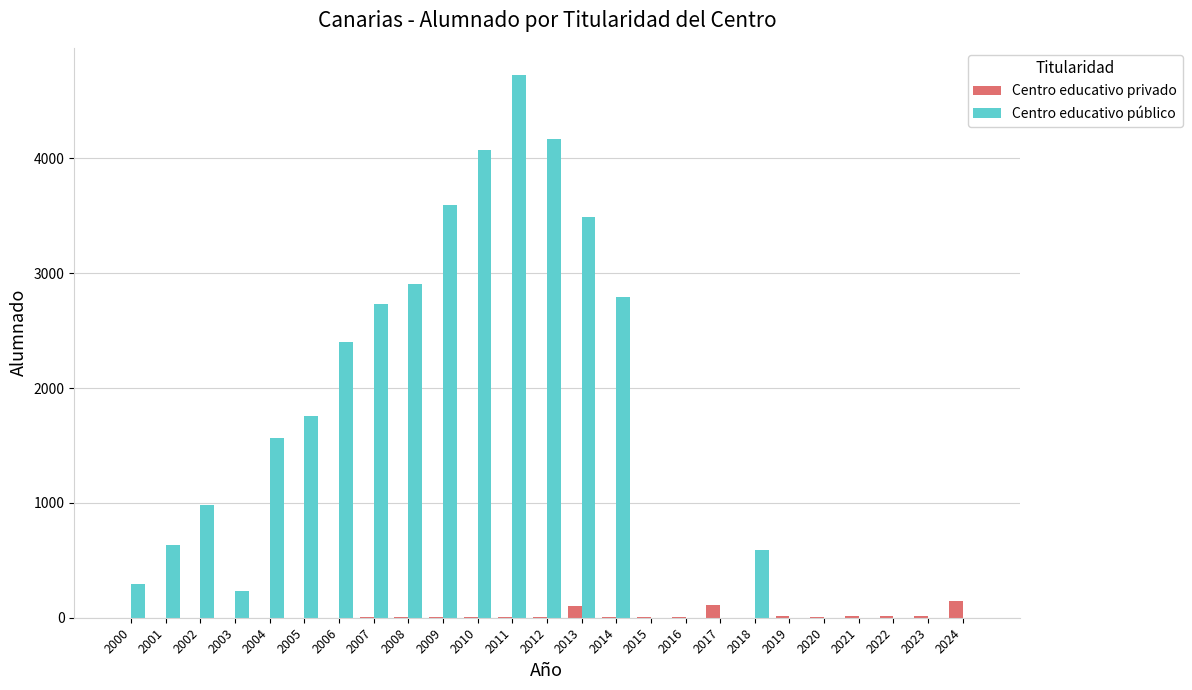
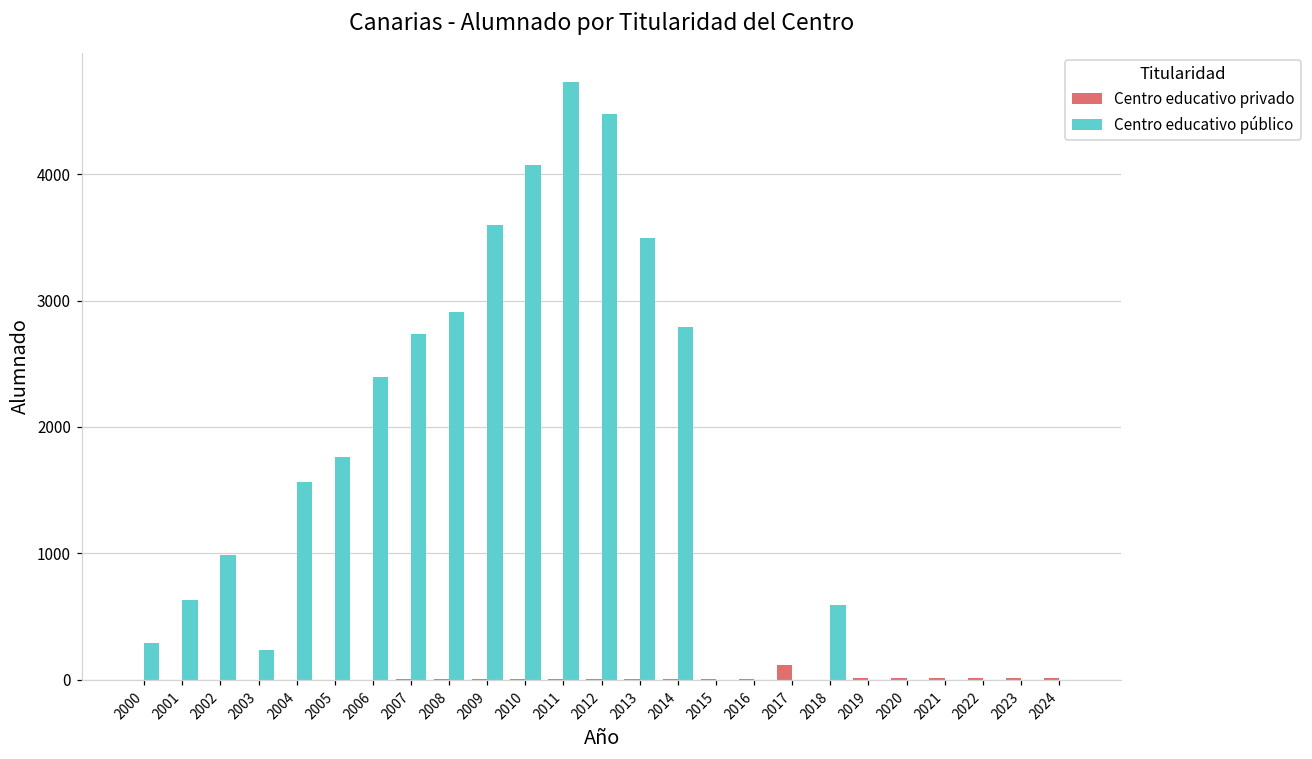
  {
    "Centro educativo privado": {
      "2000": 0,
      "2001": 0,
      "2002": 0,
      "2003": 0,
      "2004": 0,
      "2005": 0,
      "2006": 0,
-     "2013": 100,
+     "2013": 0,
      "2017": 110,
      "2018": 0,
-     "2024": 150
+     "2024": 10
    },
    "Centro educativo público": {
      "2000": 290,
      "2001": 630,
      "2002": 980,
      "2003": 230,
      "2004": 1560,
      "2005": 1760,
      "2006": 2400,
      "2007": 2740,
      "2008": 2910,
      "2009": 3600,
      "2010": 4070,
      "2011": 4730,
-     "2012": 4170,
+     "2012": 4480,
      "2013": 3490,
      "2014": 2790,
      "2015": 0,
      "2016": 0,
      "2017": 0,
      "2018": 590,
      "2019": 0,
      "2020": 0,
      "2021": 0,
      "2022": 0,
      "2023": 0,
      "2024": 0
    }
  }
